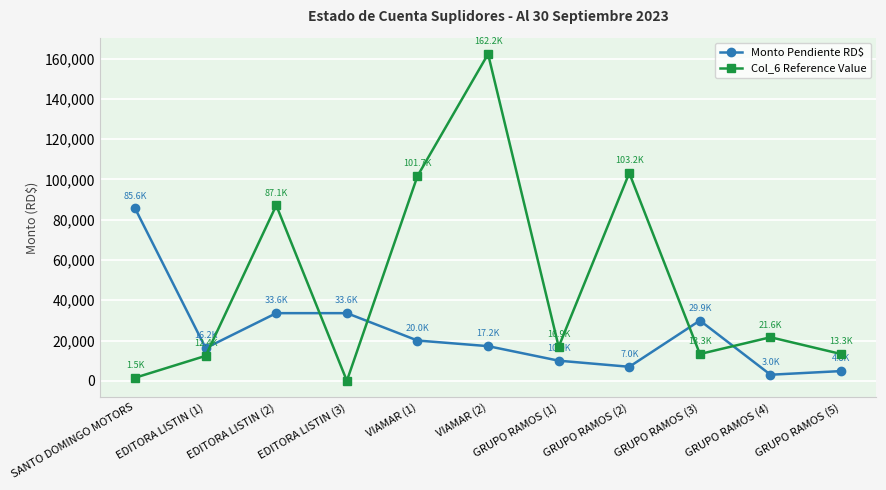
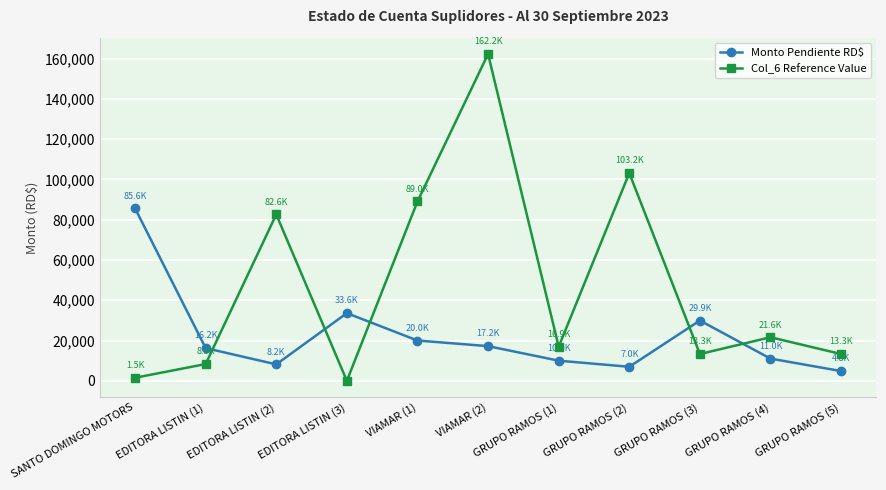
  {
    "Monto Pendiente RD$": {
      "SANTO DOMINGO MOTORS": "85.6K",
      "EDITORA LISTIN (1)": "16.2K",
-     "EDITORA LISTIN (2)": "33.6K",
+     "EDITORA LISTIN (2)": "8.2K",
      "EDITORA LISTIN (3)": "33.6K",
      "VIAMAR (1)": "20.0K",
      "VIAMAR (2)": "17.2K",
      "GRUPO RAMOS (2)": "7.0K",
      "GRUPO RAMOS (3)": "29.9K",
-     "GRUPO RAMOS (4)": "3.0K"
+     "GRUPO RAMOS (4)": "11.0K"
    },
    "Col_6 Reference Value": {
      "SANTO DOMINGO MOTORS": "1.5K",
-     "EDITORA LISTIN (1)": "12.4K",
-     "EDITORA LISTIN (2)": "87.1K",
-     "VIAMAR (1)": "101.7K",
+     "EDITORA LISTIN (1)": "8.3K",
+     "EDITORA LISTIN (2)": "82.6K",
+     "VIAMAR (1)": "89.0K",
      "VIAMAR (2)": "162.2K",
      "GRUPO RAMOS (1)": "16.9K",
      "GRUPO RAMOS (2)": "103.2K",
      "GRUPO RAMOS (3)": "13.3K",
      "GRUPO RAMOS (4)": "21.6K",
      "GRUPO RAMOS (5)": "13.3K"
    }
  }
